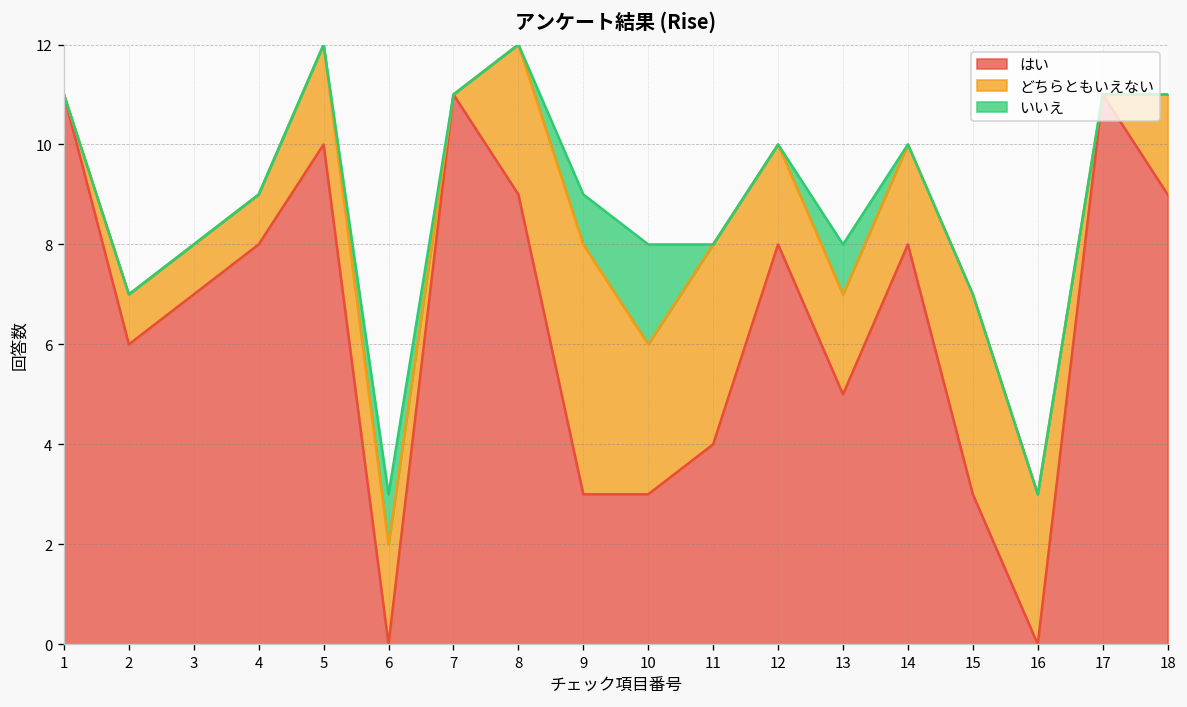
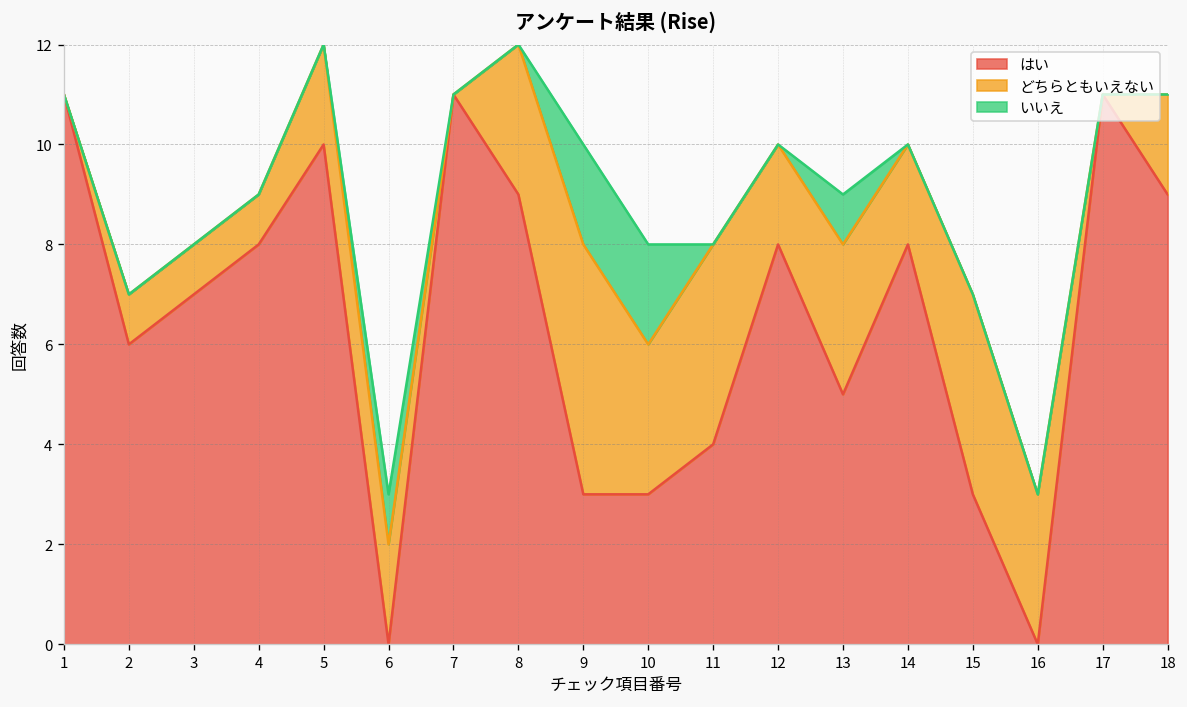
  {
    "はい": {
      "2": 6,
      "3": 7,
      "4": 8,
      "5": 10,
      "6": 0,
      "8": 9,
      "9": 3,
      "10": 3,
      "11": 4,
      "12": 8,
      "13": 5,
      "14": 8,
      "15": 3,
      "16": 0,
      "18": 9
    },
    "どちらともいえない": {
      "6": 2,
      "9": 5,
      "10": 3,
-     "13": 2
+     "13": 3
    },
    "いいえ": {
      "6": 1,
-     "9": 1,
+     "9": 2,
      "10": 2,
      "13": 1
    }
  }
